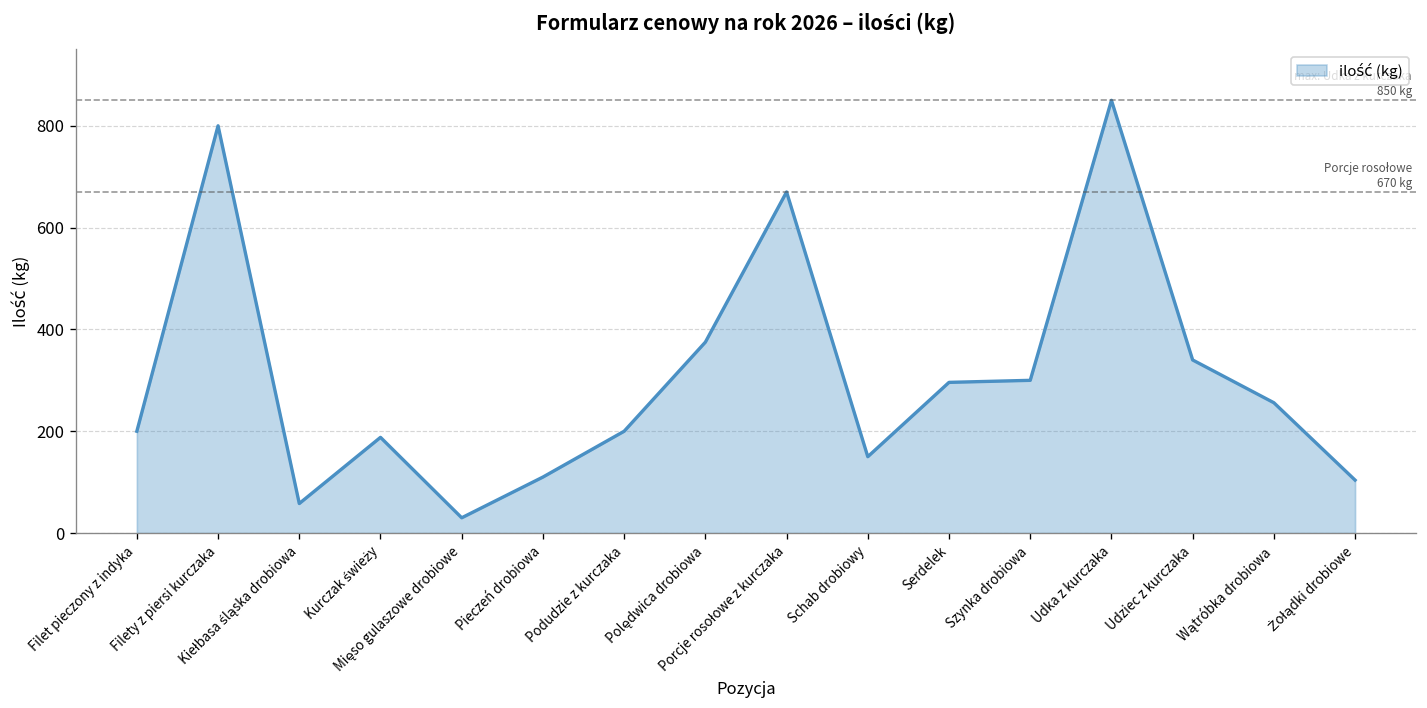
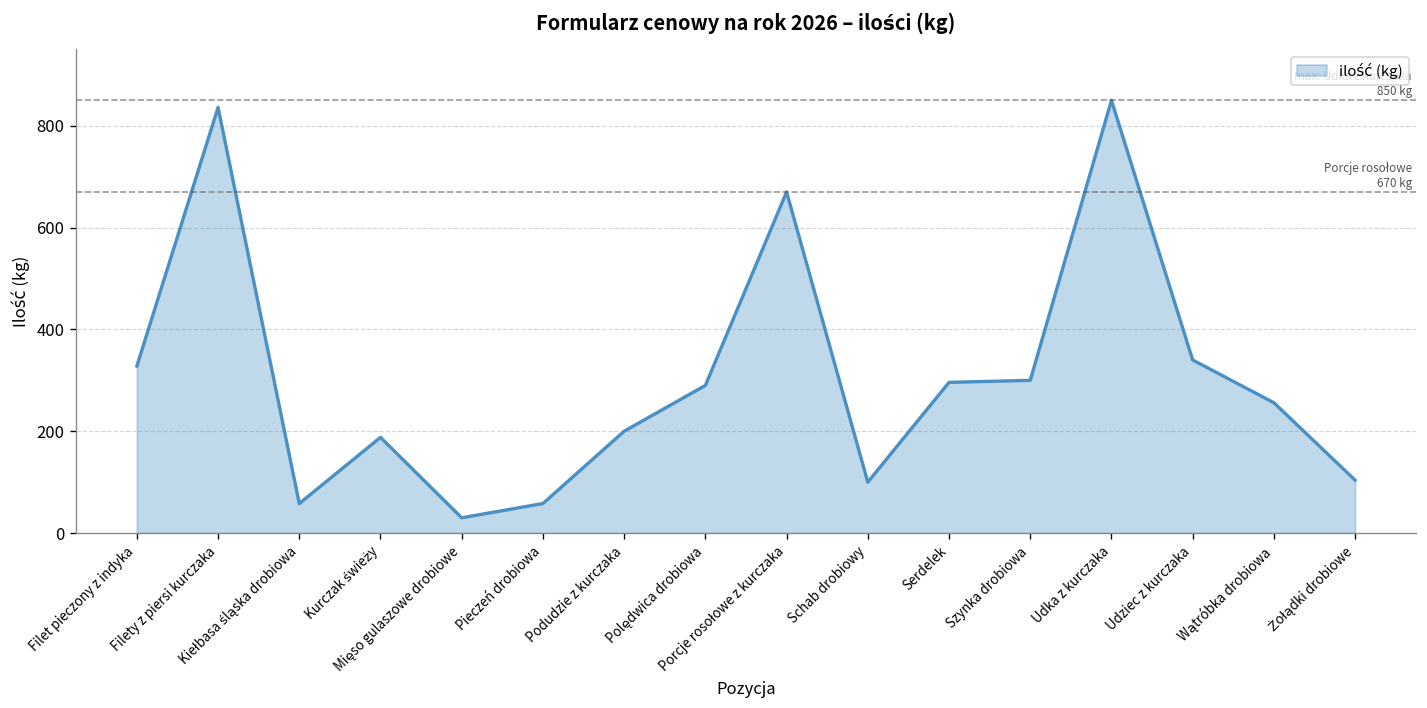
  {
-   "Filet pieczony z indyka": 200,
-   "Filety z piersi kurczaka": 800,
+   "Filet pieczony z indyka": 330,
+   "Filety z piersi kurczaka": 840,
    "Kiełbasa śląska drobiowa": 60,
    "Kurczak świeży": 190,
    "Mięso gulaszowe drobiowe": 30,
-   "Pieczeń drobiowa": 110,
+   "Pieczeń drobiowa": 60,
    "Podudzie z kurczaka": 200,
-   "Polędwica drobiowa": 380,
+   "Polędwica drobiowa": 290,
    "Porcje rosołowe z kurczaka": 670,
-   "Schab drobiowy": 150,
+   "Schab drobiowy": 100,
    "Serdelek": 300,
    "Szynka drobiowa": 300,
    "Udka z kurczaka": 850,
    "Udziec z kurczaka": 340,
    "Wątróbka drobiowa": 260,
    "Żołądki drobiowe": 100
  }
